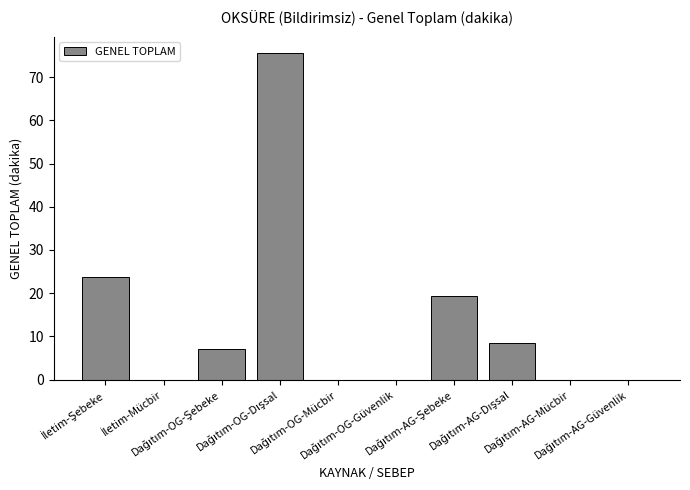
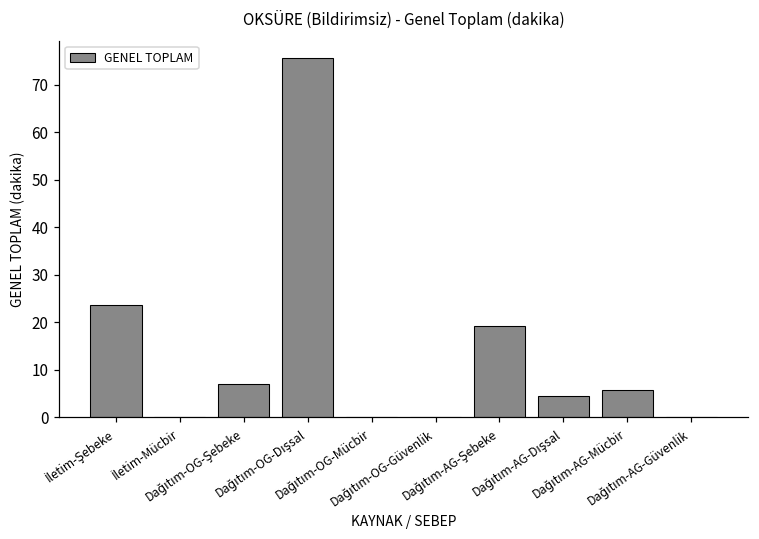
  {
    "İletim-Şebeke": 24,
    "İletim-Mücbir": 0,
    "Dağıtım-OG-Şebeke": 7,
    "Dağıtım-OG-Dışsal": 76,
    "Dağıtım-OG-Mücbir": 0,
    "Dağıtım-OG-Güvenlik": 0,
    "Dağıtım-AG-Şebeke": 19,
-   "Dağıtım-AG-Dışsal": 8,
-   "Dağıtım-AG-Mücbir": 0,
+   "Dağıtım-AG-Dışsal": 5,
+   "Dağıtım-AG-Mücbir": 6,
    "Dağıtım-AG-Güvenlik": 0
  }
